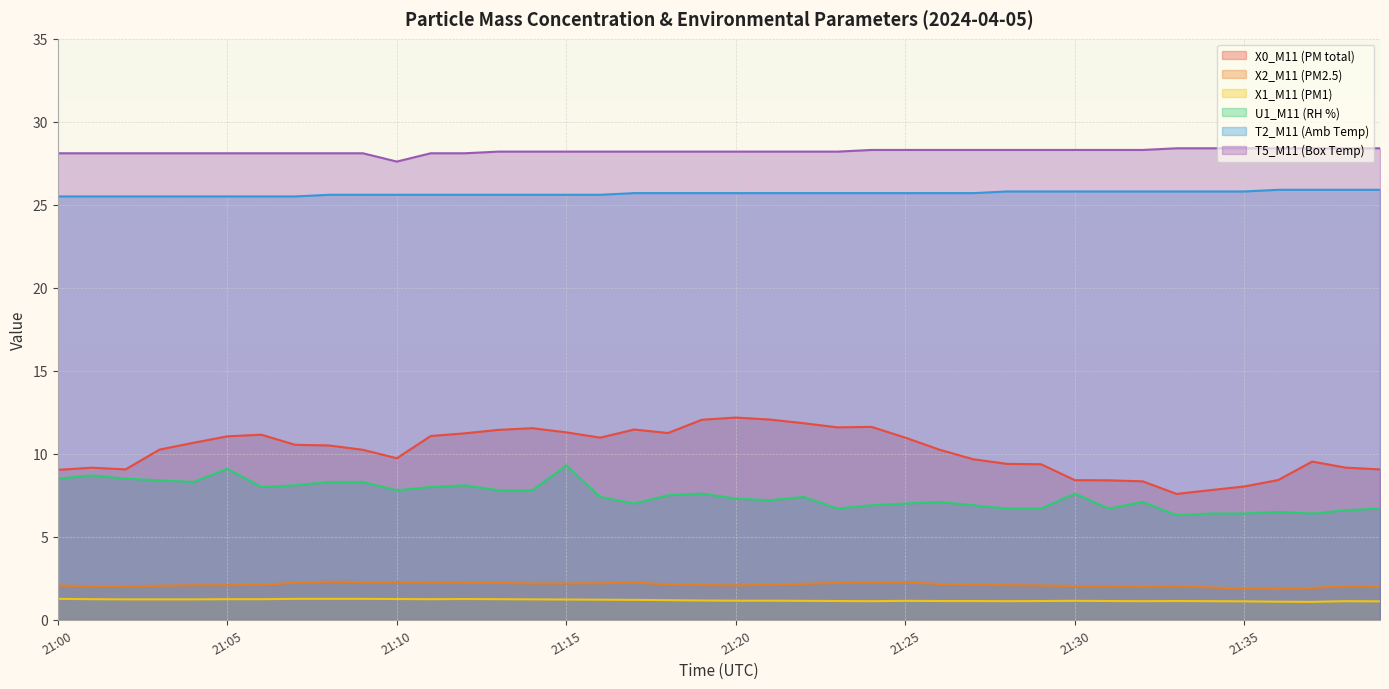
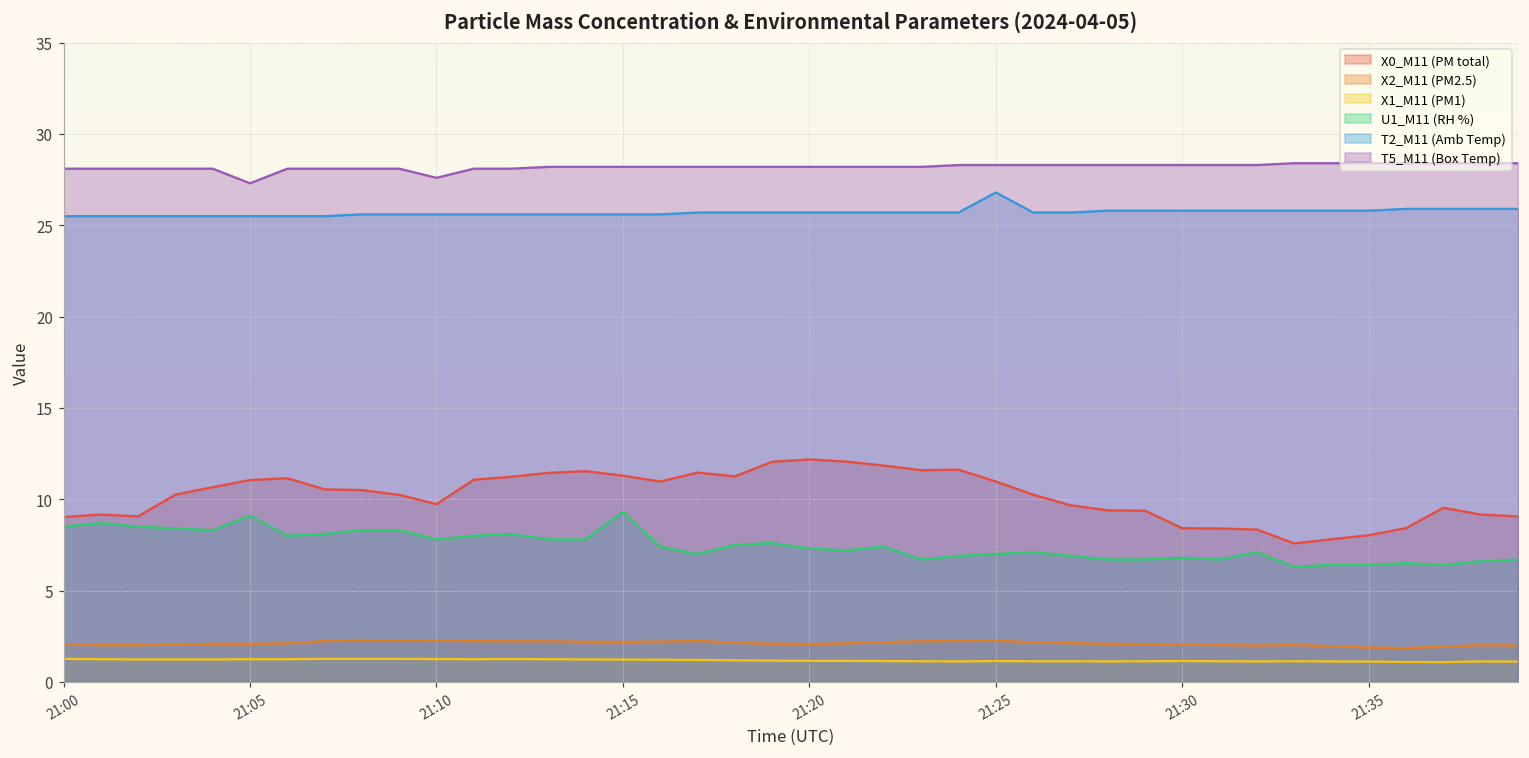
  {
    "U1_M11 (RH %)": {
      "21:00": 8.5,
      "21:05": 9.1,
      "21:10": 7.8,
      "21:15": 9.3,
      "21:20": 7.3,
      "21:25": 7.0,
-     "21:30": 7.6,
+     "21:30": 6.8,
      "21:35": 6.4
    },
    "T2_M11 (Amb Temp)": {
      "21:00": 25.5,
      "21:05": 25.5,
      "21:10": 25.6,
      "21:15": 25.6,
      "21:20": 25.7,
-     "21:25": 25.7,
+     "21:25": 26.8,
      "21:30": 25.8,
      "21:35": 25.8
    },
    "T5_M11 (Box Temp)": {
      "21:00": 28.1,
-     "21:05": 28.1,
+     "21:05": 27.3,
      "21:10": 27.6,
      "21:15": 28.2,
      "21:20": 28.2,
      "21:25": 28.3,
      "21:30": 28.3
    }
  }
